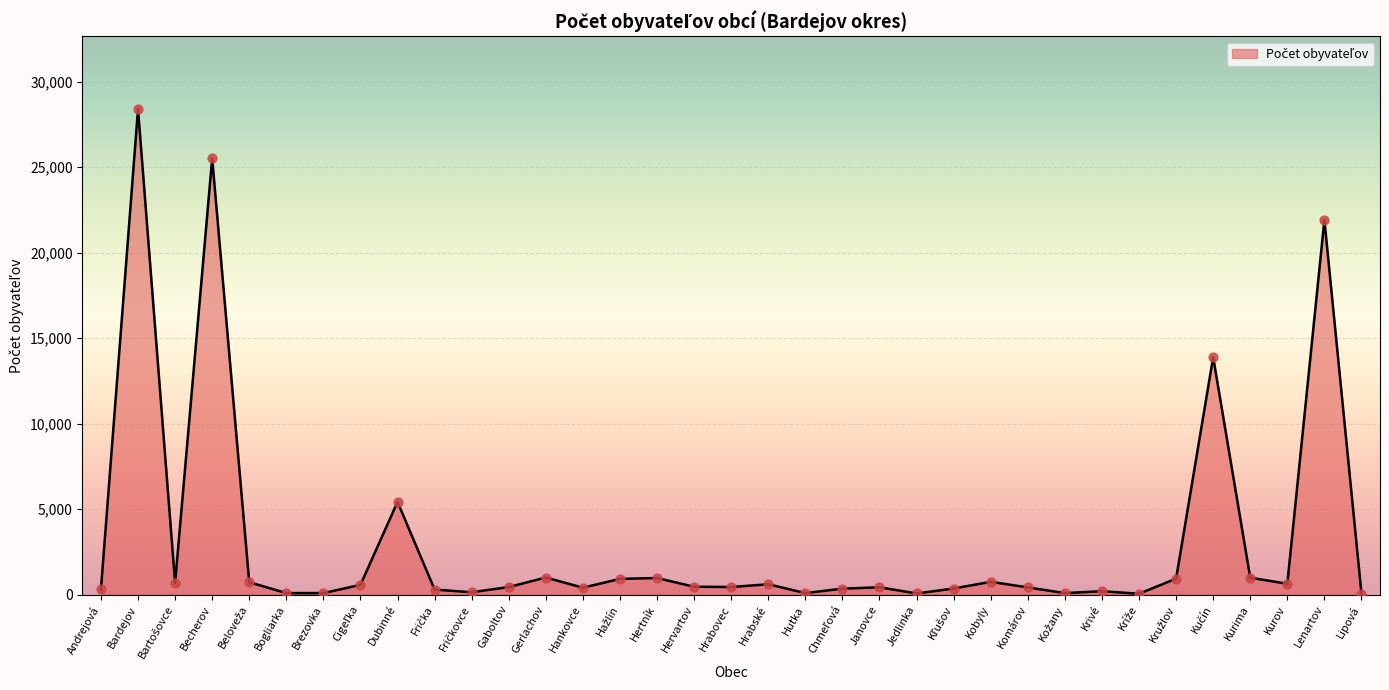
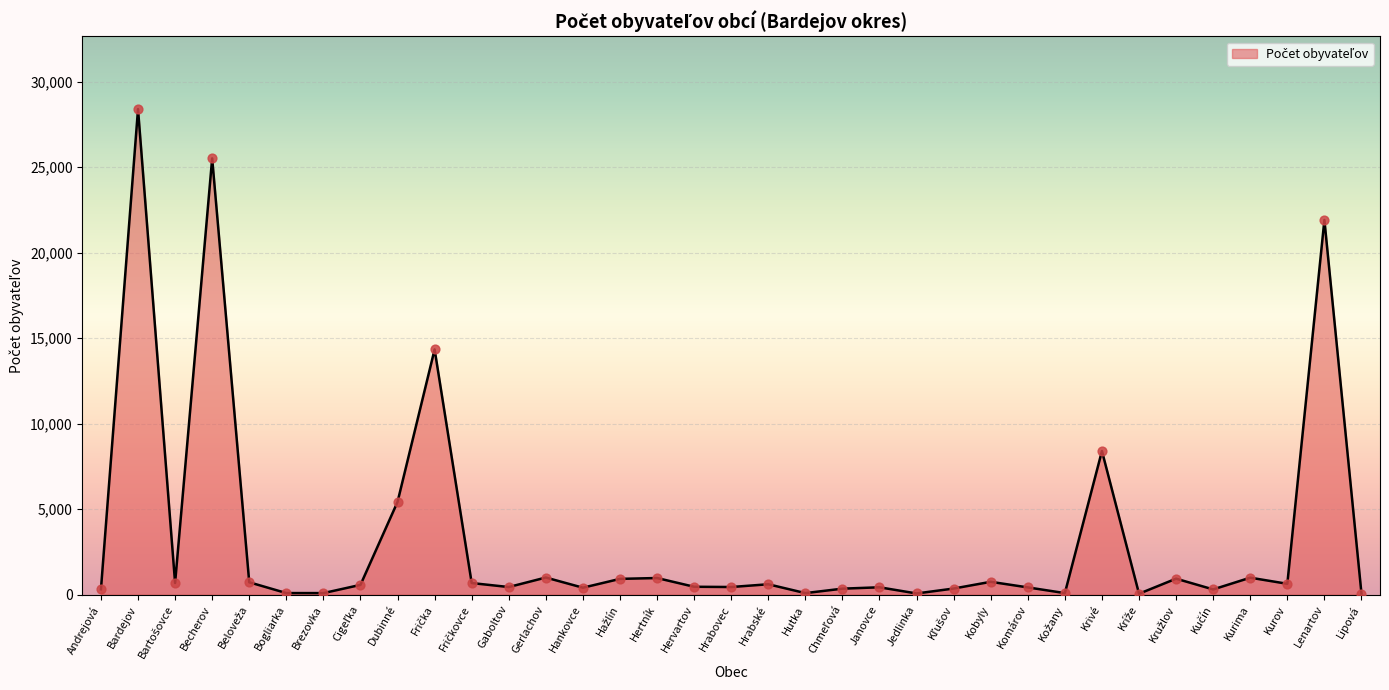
  {
    "Andrejová": "300",
    "Bardejov": "28,400",
    "Bartošovce": "700",
    "Becherov": "25,500",
    "Beloveža": "700",
    "Bogliarka": "100",
    "Brezovka": "100",
    "Cigeľka": "600",
    "Dubinné": "5,400",
-   "Frička": "300",
-   "Fričkovce": "100",
+   "Frička": "14,300",
+   "Fričkovce": "700",
    "Gaboltov": "400",
    "Gerlachov": "1,000",
    "Hankovce": "400",
    "Hažlín": "900",
    "Hertník": "1,000",
    "Hervartov": "500",
    "Hrabovec": "400",
    "Hrabské": "600",
    "Hutka": "100",
    "Chmeľová": "300",
    "Janovce": "400",
    "Jedlinka": "100",
    "Kľušov": "400",
    "Kobyly": "700",
    "Komárov": "400",
    "Kožany": "100",
-   "Krivé": "200",
+   "Krivé": "8,400",
    "Kríže": "100",
    "Kružlov": "900",
-   "Kučín": "13,900",
+   "Kučín": "300",
    "Kurima": "1,000",
    "Kurov": "600",
    "Lenartov": "21,900",
    "Lipová": "100"
  }
